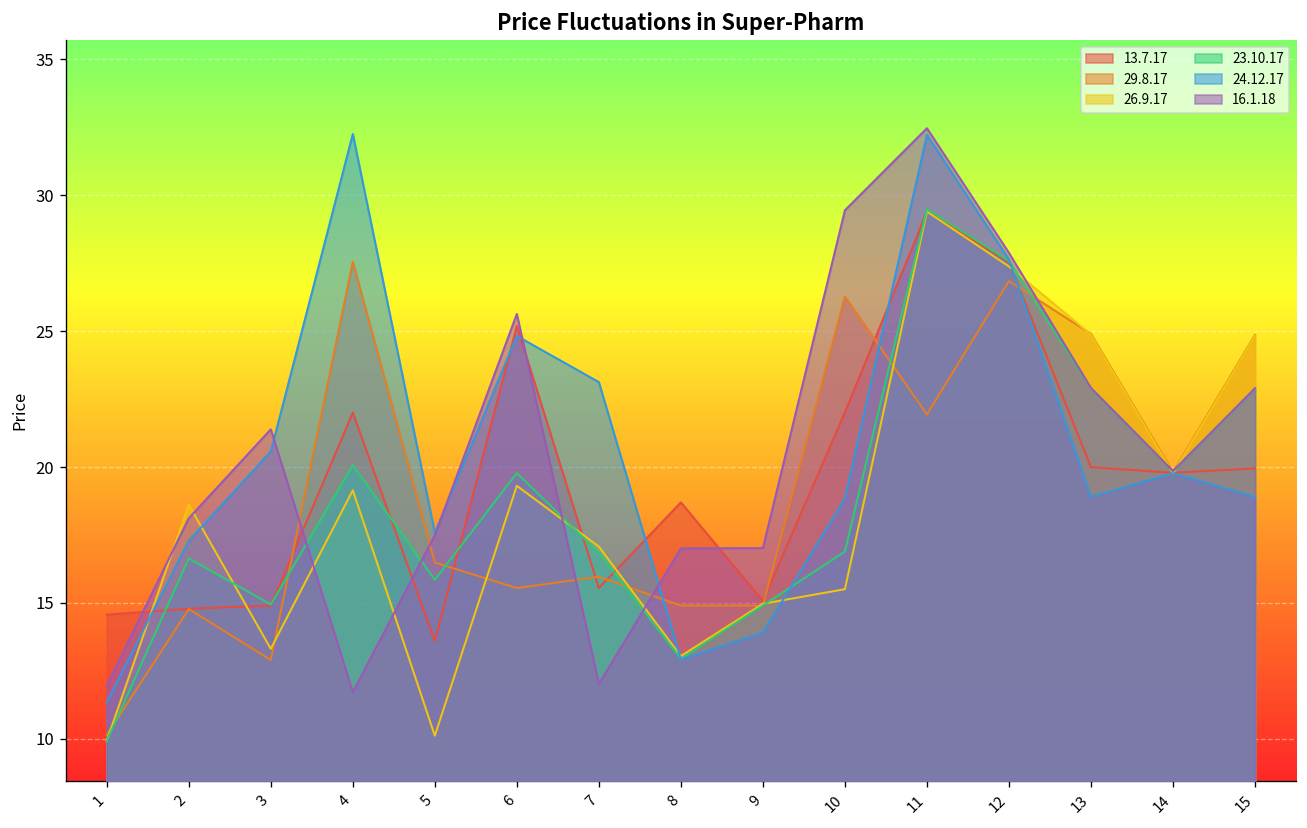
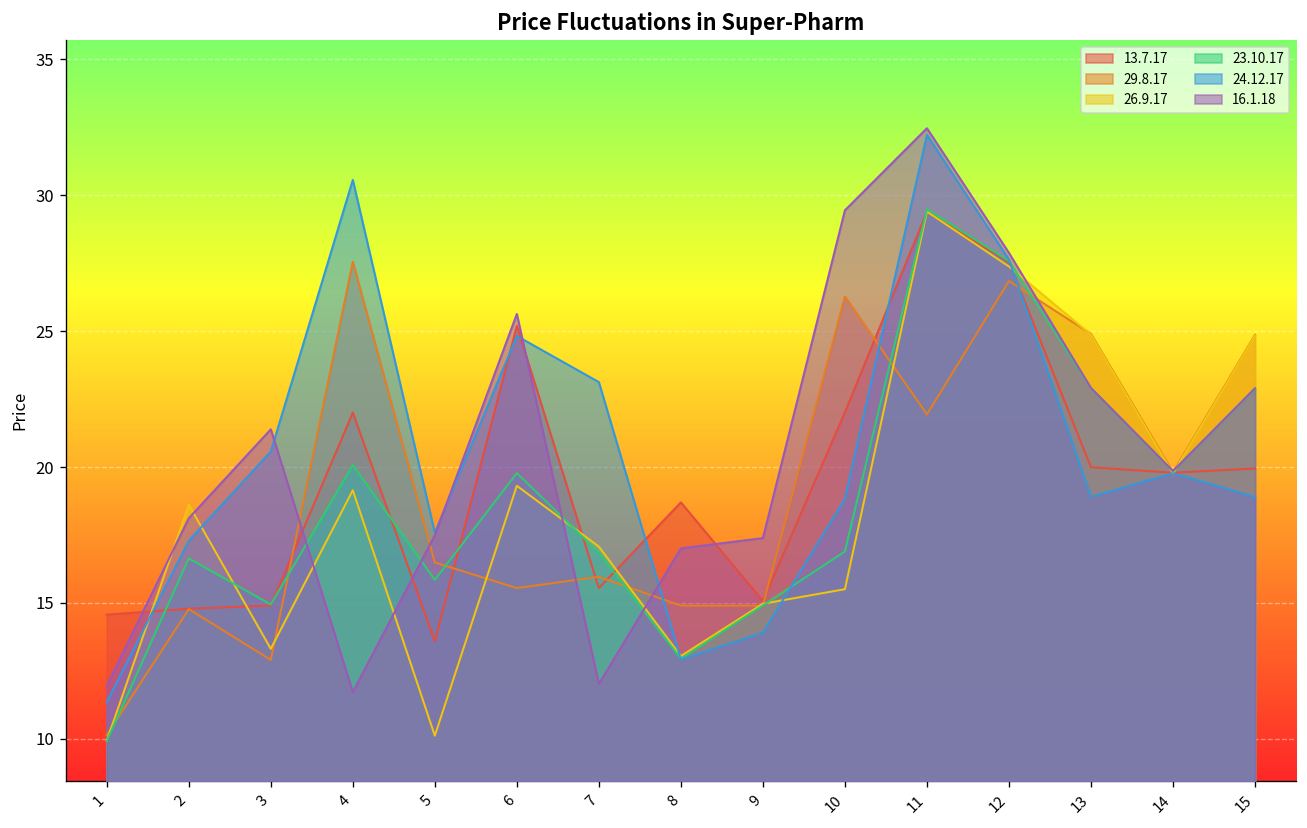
  {
    "26.9.17": {
      "2": 18.6,
      "3": 13.3,
      "4": 19.1,
      "5": 10.1,
      "6": 19.3,
      "7": 17.1,
      "10": 15.5,
      "12": 27.4
    },
    "23.10.17": {
      "2": 16.6,
      "4": 20.1,
      "5": 15.8,
      "6": 19.8,
      "7": 16.8,
      "10": 16.9
    },
    "24.12.17": {
      "1": 11.3,
      "2": 17.3,
      "3": 20.6,
-     "4": 32.3,
+     "4": 30.6,
      "6": 24.8,
      "7": 23.1,
      "9": 13.9,
      "10": 18.8,
      "11": 32.2,
      "13": 18.9,
      "15": 18.9
    },
    "16.1.18": {
      "1": 12.0,
      "2": 18.1,
      "3": 21.4,
      "4": 11.7,
      "6": 25.6,
      "7": 12.0,
      "8": 17.0,
-     "9": 17.0,
+     "9": 17.4,
      "10": 29.4,
      "11": 32.5,
      "12": 27.9
    }
  }
